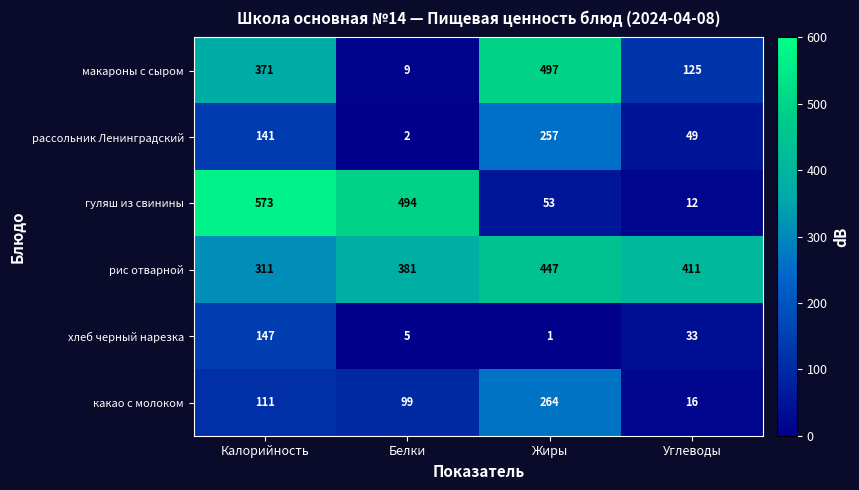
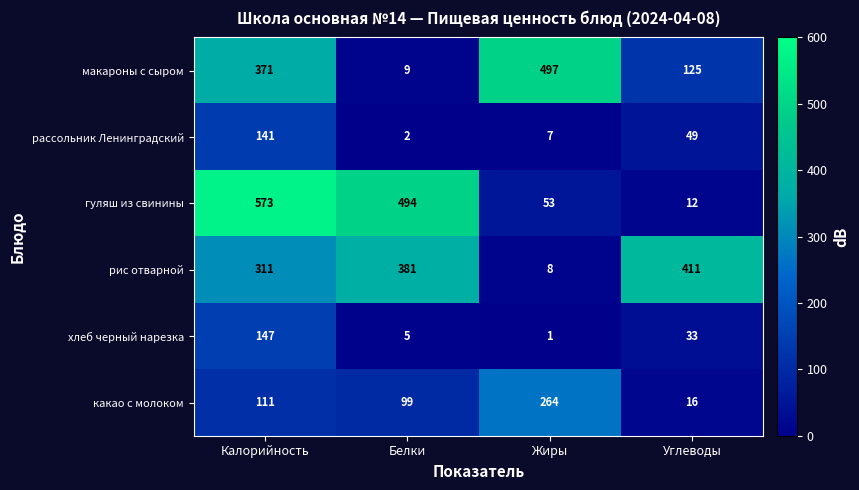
  {
    "макароны с сыром": {
      "Калорийность": 371,
      "Белки": 9,
      "Жиры": 497,
      "Углеводы": 125
    },
    "рассольник Ленинградский": {
      "Калорийность": 141,
      "Белки": 2,
-     "Жиры": 257,
+     "Жиры": 7,
      "Углеводы": 49
    },
    "гуляш из свинины": {
      "Калорийность": 573,
      "Белки": 494,
      "Жиры": 53,
      "Углеводы": 12
    },
    "рис отварной": {
      "Калорийность": 311,
      "Белки": 381,
-     "Жиры": 447,
+     "Жиры": 8,
      "Углеводы": 411
    },
    "хлеб черный нарезка": {
      "Калорийность": 147,
      "Белки": 5,
      "Жиры": 1,
      "Углеводы": 33
    },
    "какао с молоком": {
      "Калорийность": 111,
      "Белки": 99,
      "Жиры": 264,
      "Углеводы": 16
    }
  }
